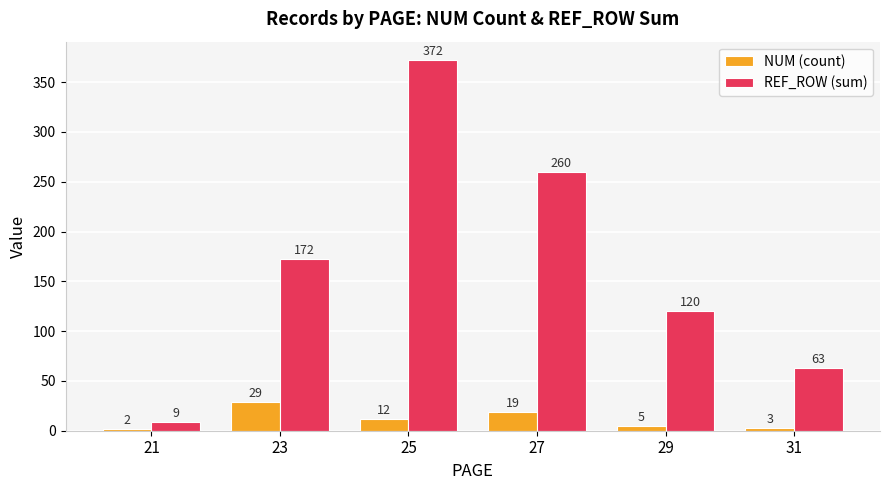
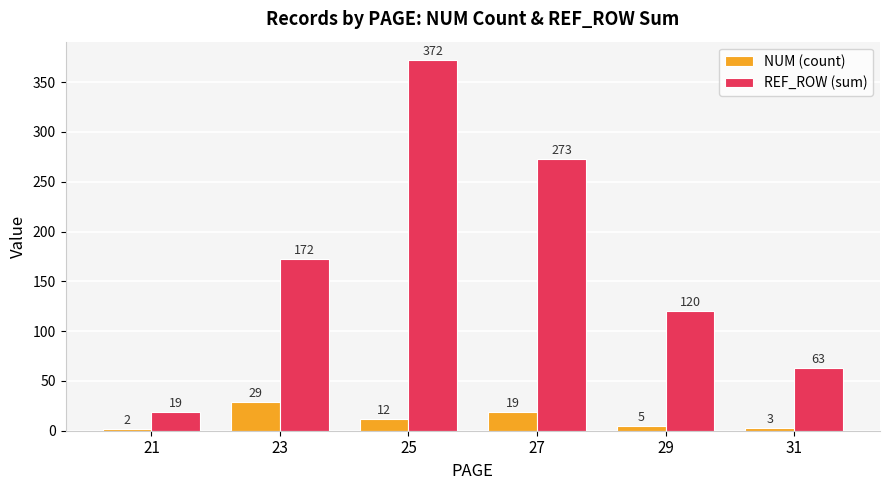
  {
    "NUM (count)": {
      "21": 2,
      "23": 29,
      "25": 12,
      "27": 19,
      "29": 5,
      "31": 3
    },
    "REF_ROW (sum)": {
-     "21": 9,
+     "21": 19,
      "23": 172,
      "25": 372,
-     "27": 260,
+     "27": 273,
      "29": 120,
      "31": 63
    }
  }
